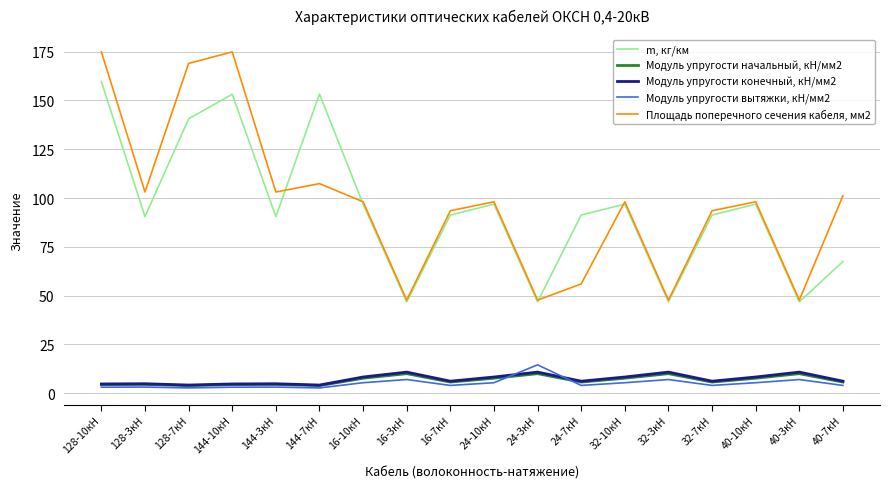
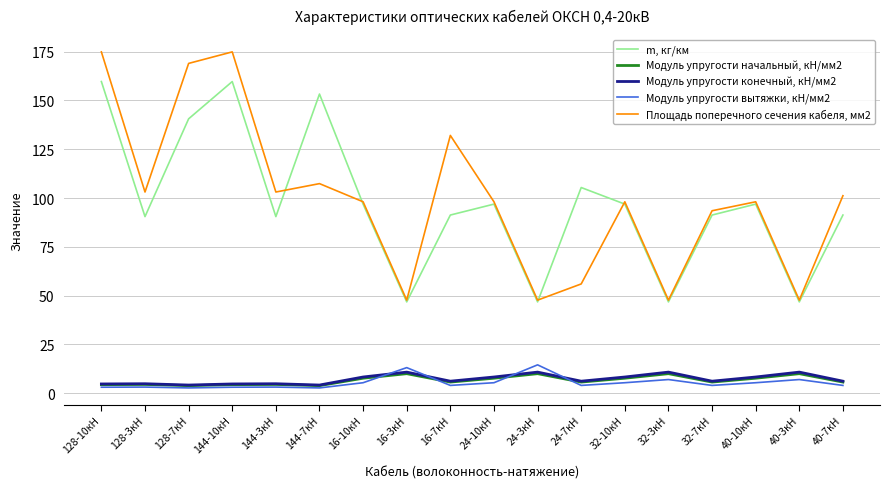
  {
    "m, кг/км": {
      "128-10кН": 160,
      "128-3кН": 91,
      "128-7кН": 141,
-     "144-10кН": 153,
+     "144-10кН": 160,
      "144-3кН": 91,
      "144-7кН": 153,
      "16-7кН": 91,
-     "24-7кН": 91,
+     "24-7кН": 105,
      "32-7кН": 91,
-     "40-7кН": 68
+     "40-7кН": 91
    },
    "Модуль упругости вытяжки, кН/мм2": {
      "128-3кН": 3,
      "144-3кН": 3,
      "16-10кН": 5,
-     "16-3кН": 7,
+     "16-3кН": 13,
      "16-7кН": 4,
      "24-10кН": 5,
      "24-3кН": 15,
      "24-7кН": 4,
      "32-10кН": 5,
      "32-3кН": 7,
      "32-7кН": 4,
      "40-10кН": 5,
      "40-3кН": 7,
      "40-7кН": 4
    },
    "Площадь поперечного сечения кабеля, мм2": {
      "128-10кН": 175,
      "128-3кН": 103,
      "128-7кН": 169,
      "144-10кН": 175,
      "144-3кН": 103,
      "144-7кН": 107,
-     "16-7кН": 94,
+     "16-7кН": 132,
      "24-7кН": 56,
      "32-7кН": 94,
      "40-7кН": 101
    }
  }
